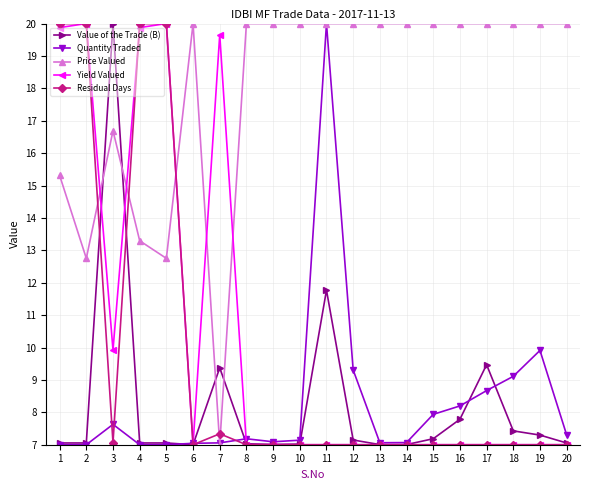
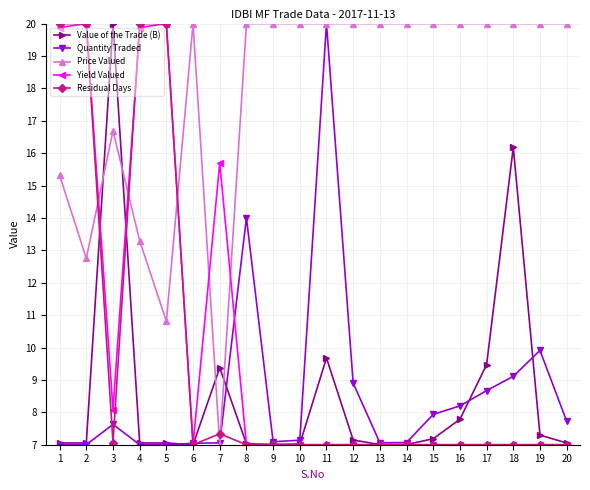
  {
    "Value of the Trade (B)": {
      "3": 20.0,
      "7": 9.4,
-     "11": 11.8,
+     "11": 9.7,
      "12": 7.1,
      "15": 7.2,
      "16": 7.8,
      "17": 9.5,
-     "18": 7.4,
+     "18": 16.2,
      "19": 7.3
    },
    "Quantity Traded": {
      "3": 7.6,
-     "8": 7.2,
+     "8": 14.0,
      "9": 7.1,
      "10": 7.1,
-     "12": 9.3,
+     "12": 8.9,
      "15": 7.9,
      "16": 8.2,
      "17": 8.7,
      "18": 9.1,
      "19": 9.9,
-     "20": 7.3
+     "20": 7.7
    },
    "Price Valued": {
      "1": 15.3,
      "2": 12.8,
      "3": 16.7,
      "4": 13.3,
-     "5": 12.8,
+     "5": 10.8,
      "6": 20.0,
      "8": 20.0,
      "9": 20.0,
      "10": 20.0,
      "12": 20.0,
      "13": 20.0,
      "14": 20.0,
      "15": 20.0,
      "16": 20.0,
      "17": 20.0,
      "18": 20.0,
      "19": 20.0,
      "20": 20.0
    },
    "Yield Valued": {
      "1": 19.9,
-     "3": 9.9,
+     "3": 8.1,
      "4": 19.9,
-     "7": 19.7
+     "7": 15.7
    },
    "Residual Days": {
      "1": 20.0,
      "3": 7.1,
      "4": 20.0,
      "7": 7.3
    }
  }
